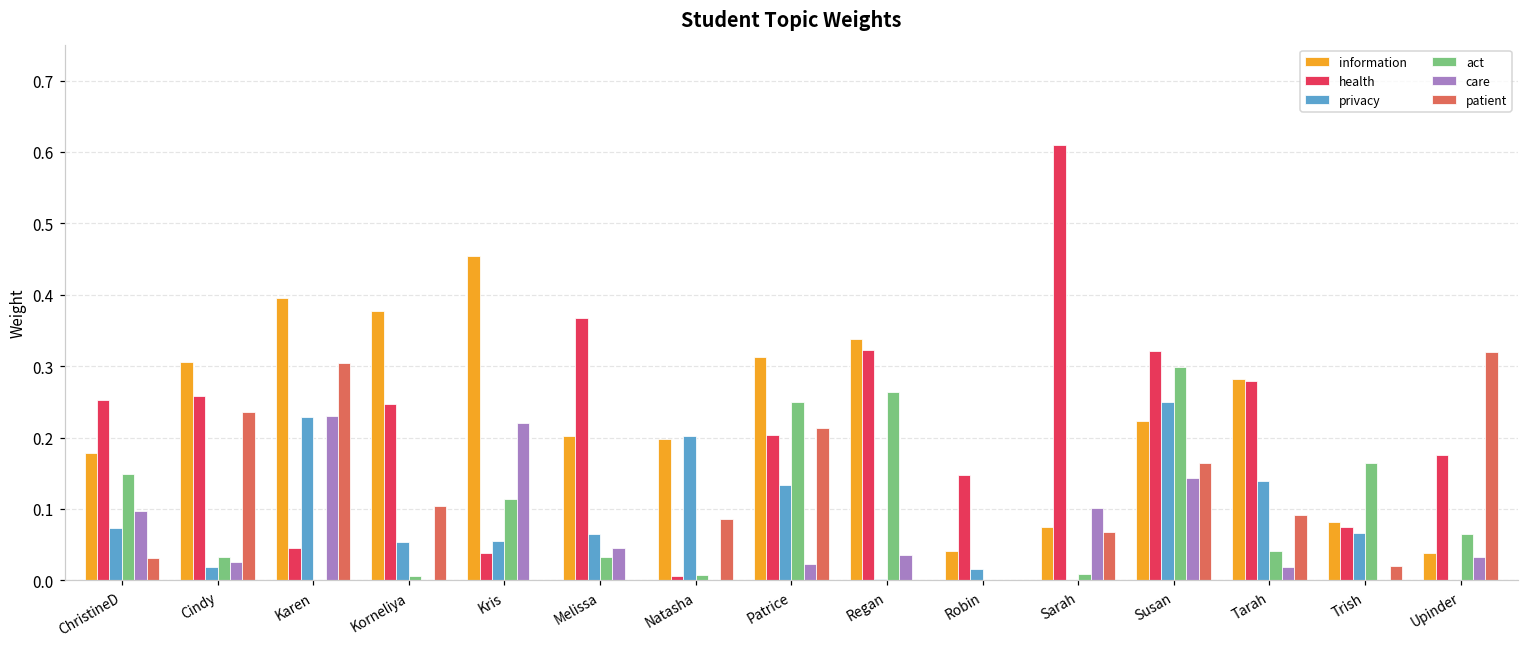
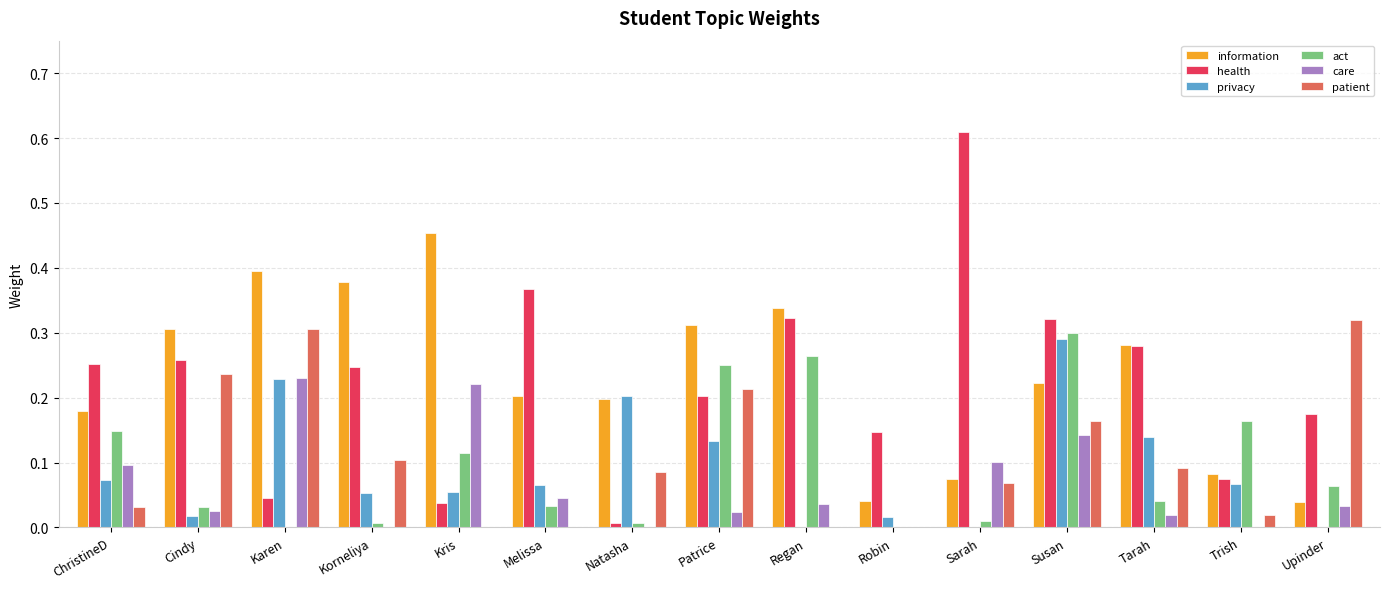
  {
    "information": {
      "ChristineD": 0.18,
      "Cindy": 0.31,
      "Karen": 0.40,
      "Korneliya": 0.38,
      "Kris": 0.45,
      "Melissa": 0.20,
      "Natasha": 0.20,
      "Patrice": 0.31,
      "Regan": 0.34,
      "Robin": 0.04,
      "Sarah": 0.07,
      "Susan": 0.22,
      "Tarah": 0.28,
      "Trish": 0.08,
      "Upinder": 0.04
    },
    "privacy": {
      "ChristineD": 0.07,
      "Cindy": 0.02,
      "Karen": 0.23,
      "Korneliya": 0.05,
      "Kris": 0.06,
      "Melissa": 0.06,
      "Natasha": 0.20,
      "Patrice": 0.13,
      "Robin": 0.02,
      "Sarah": 0.00,
-     "Susan": 0.25,
+     "Susan": 0.29,
      "Tarah": 0.14,
      "Trish": 0.07,
      "Upinder": 0.00
    },
    "act": {
      "ChristineD": 0.15,
      "Cindy": 0.03,
      "Karen": 0.00,
      "Korneliya": 0.01,
      "Kris": 0.11,
      "Melissa": 0.03,
      "Natasha": 0.01,
      "Patrice": 0.25,
      "Regan": 0.26,
      "Robin": 0.00,
      "Sarah": 0.01,
      "Susan": 0.30,
      "Tarah": 0.04,
      "Trish": 0.16,
      "Upinder": 0.06
    },
    "care": {
      "ChristineD": 0.10,
      "Cindy": 0.03,
      "Karen": 0.23,
      "Kris": 0.22,
      "Melissa": 0.05,
      "Natasha": 0.00,
      "Patrice": 0.02,
      "Regan": 0.04,
      "Robin": 0.00,
      "Sarah": 0.10,
      "Susan": 0.14,
      "Tarah": 0.02,
      "Upinder": 0.03
    }
  }
